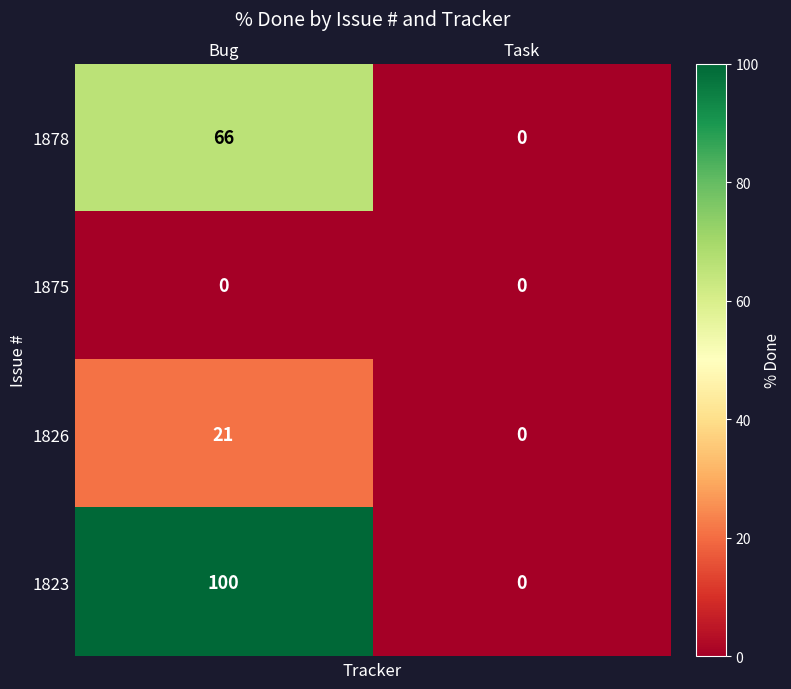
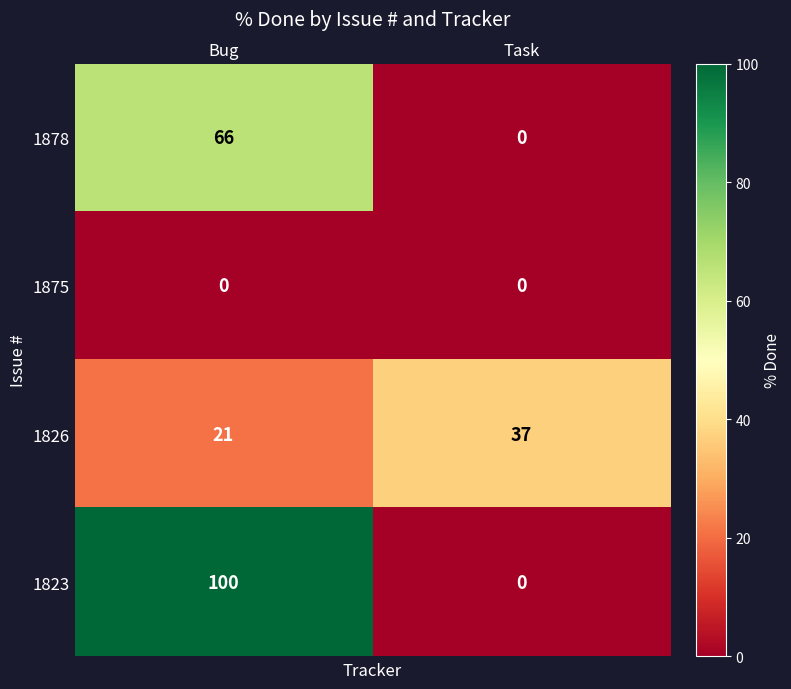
  {
    "1878": {
      "Bug": 66,
      "Task": 0
    },
    "1875": {
      "Bug": 0,
      "Task": 0
    },
    "1826": {
      "Bug": 21,
-     "Task": 0
+     "Task": 37
    },
    "1823": {
      "Bug": 100,
      "Task": 0
    }
  }
